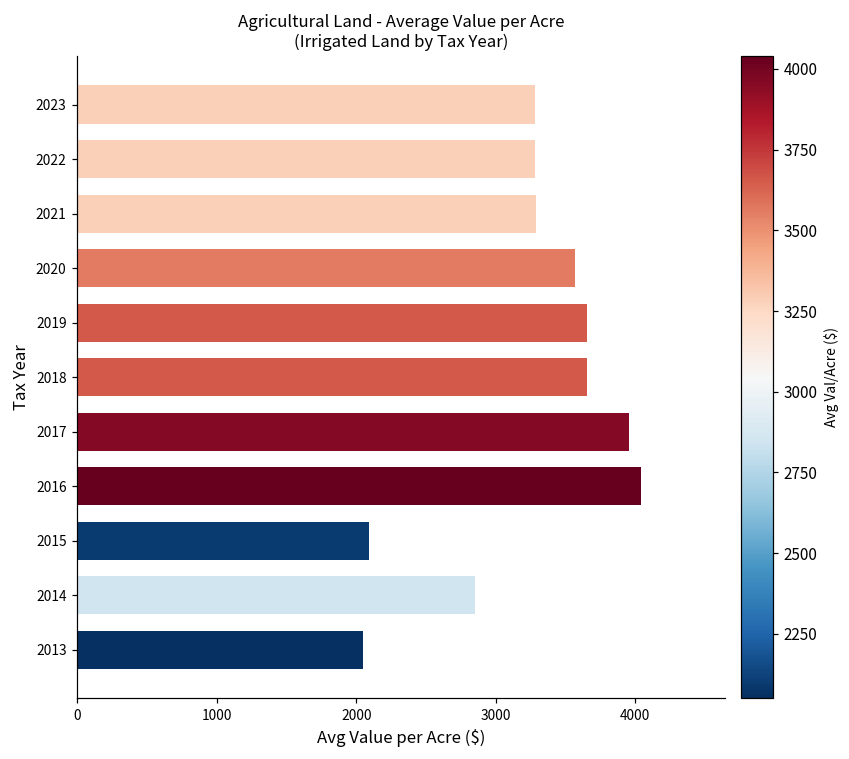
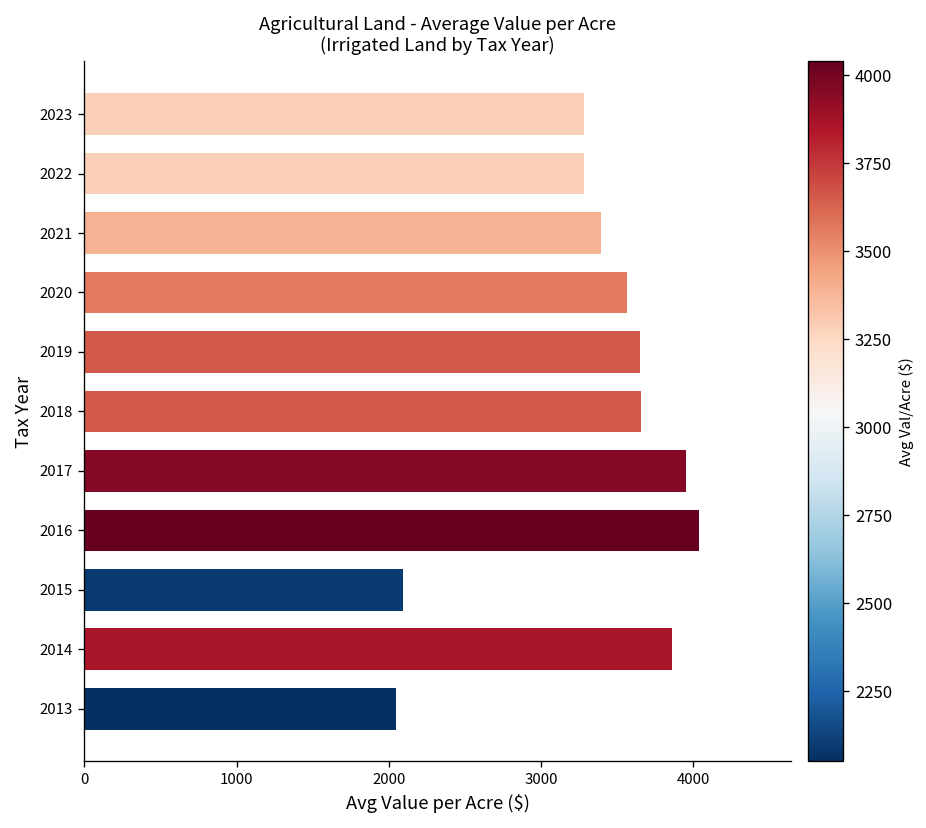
  {
    "2023": 3280,
    "2022": 3280,
-   "2021": 3290,
+   "2021": 3390,
    "2020": 3560,
    "2019": 3650,
    "2018": 3650,
    "2017": 3950,
    "2016": 4040,
    "2015": 2090,
-   "2014": 2850,
+   "2014": 3860,
    "2013": 2050
  }
